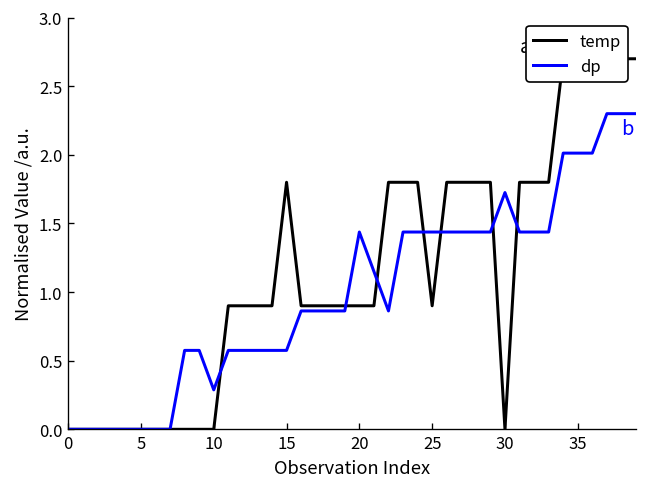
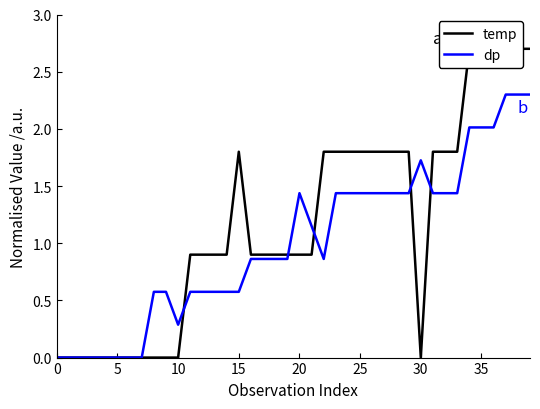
  {
    "temp": {
      "10": 0.00,
      "15": 1.80,
      "20": 0.90,
-     "25": 0.90,
+     "25": 1.80,
      "30": 0.00
    },
    "dp": {
      "10": 0.29,
      "15": 0.57,
      "20": 1.44,
      "25": 1.44,
      "30": 1.72,
      "35": 2.01
    }
  }
